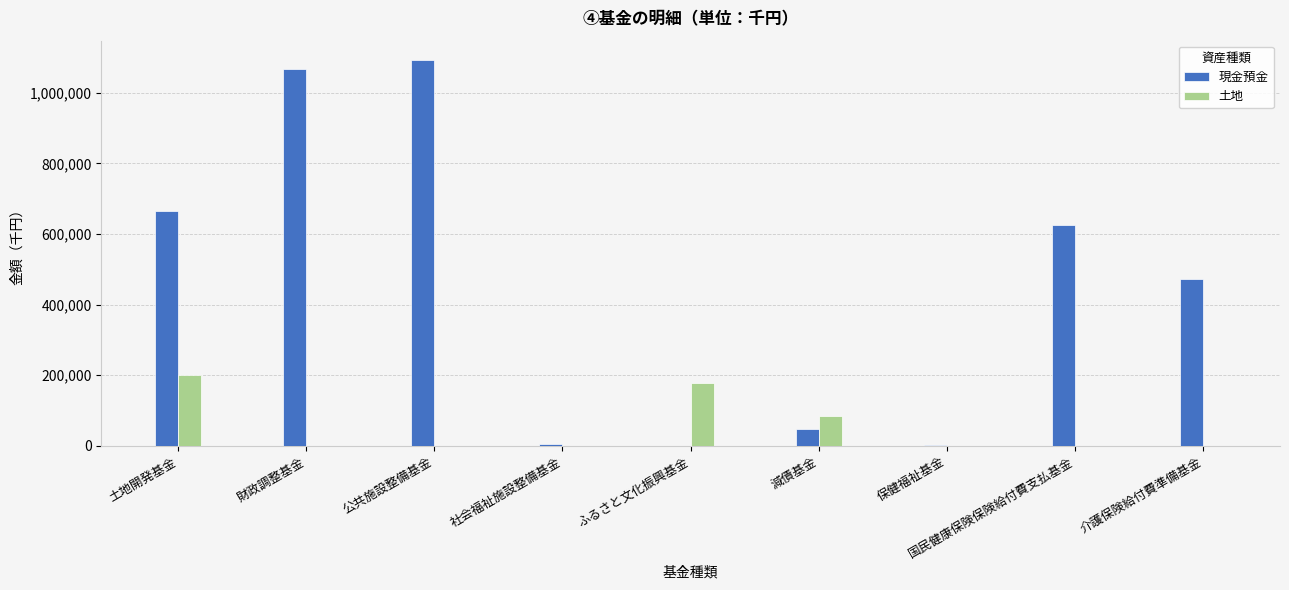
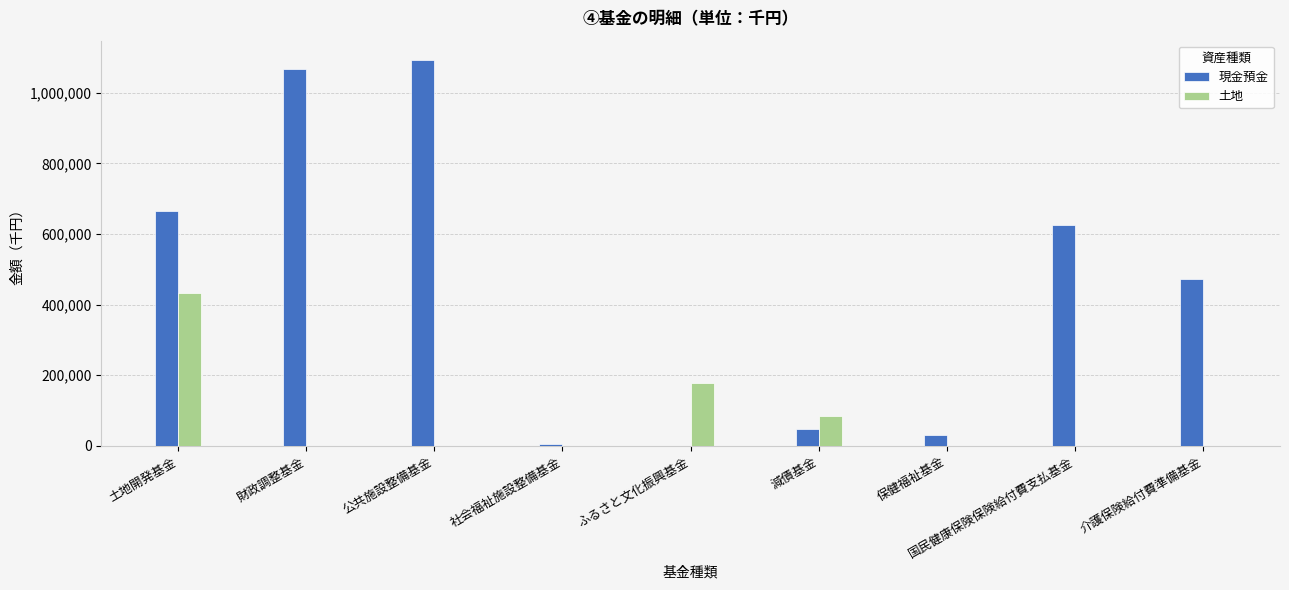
  {
    "現金預金": {
      "土地開発基金": "670,000",
      "財政調整基金": "1,070,000",
      "公共施設整備基金": "1,090,000",
      "減債基金": "50,000",
-     "保健福祉基金": "0",
+     "保健福祉基金": "30,000",
      "国民健康保険保険給付費支払基金": "630,000",
      "介護保険給付費準備基金": "470,000"
    },
    "土地": {
-     "土地開発基金": "200,000",
+     "土地開発基金": "430,000",
      "財政調整基金": "0",
      "公共施設整備基金": "0",
      "社会福祉施設整備基金": "0",
      "ふるさと文化振興基金": "180,000",
      "減債基金": "80,000",
      "保健福祉基金": "0",
      "国民健康保険保険給付費支払基金": "0",
      "介護保険給付費準備基金": "0"
    }
  }
